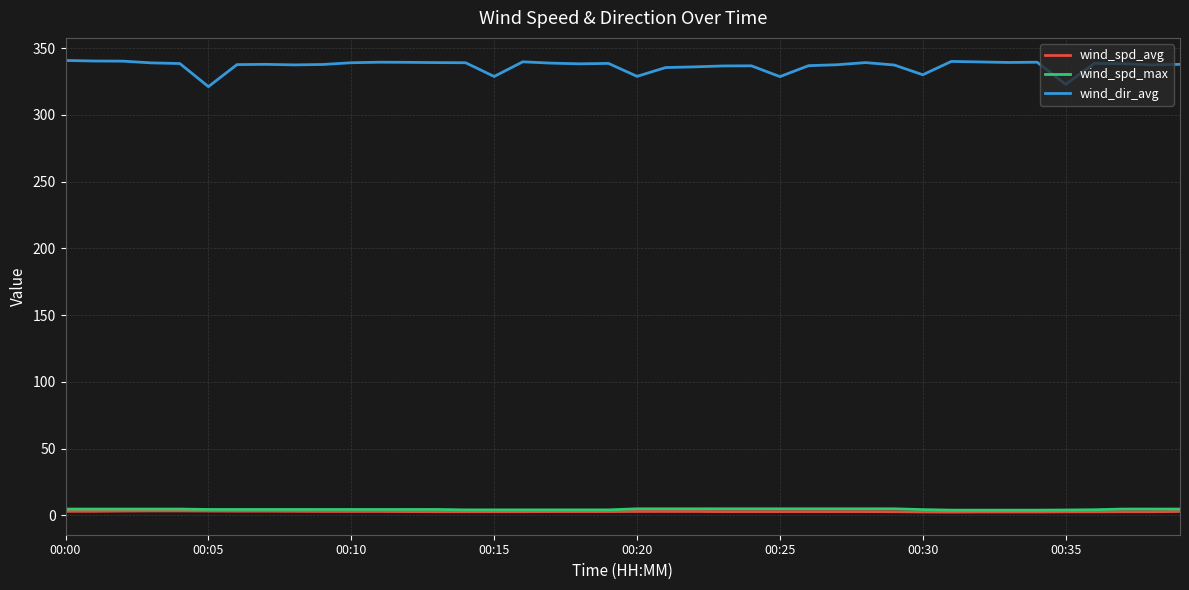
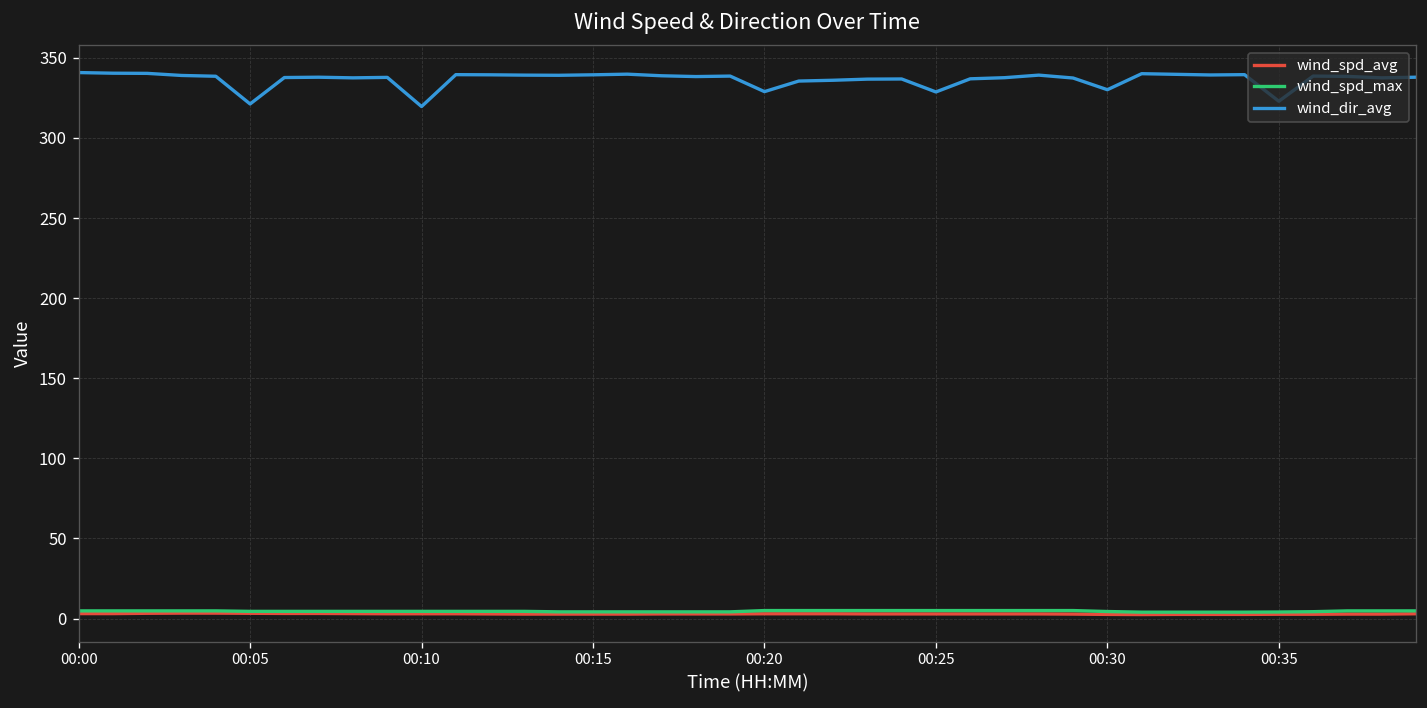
  {
    "wind_spd_avg": {
      "00:20": 3,
      "00:25": 3
    },
    "wind_spd_max": {
      "00:20": 5,
      "00:25": 5
    },
    "wind_dir_avg": {
      "00:00": 341,
      "00:05": 321,
-     "00:10": 339,
-     "00:15": 329,
+     "00:10": 320,
+     "00:15": 339,
      "00:20": 329,
      "00:25": 329,
      "00:30": 330
    }
  }
